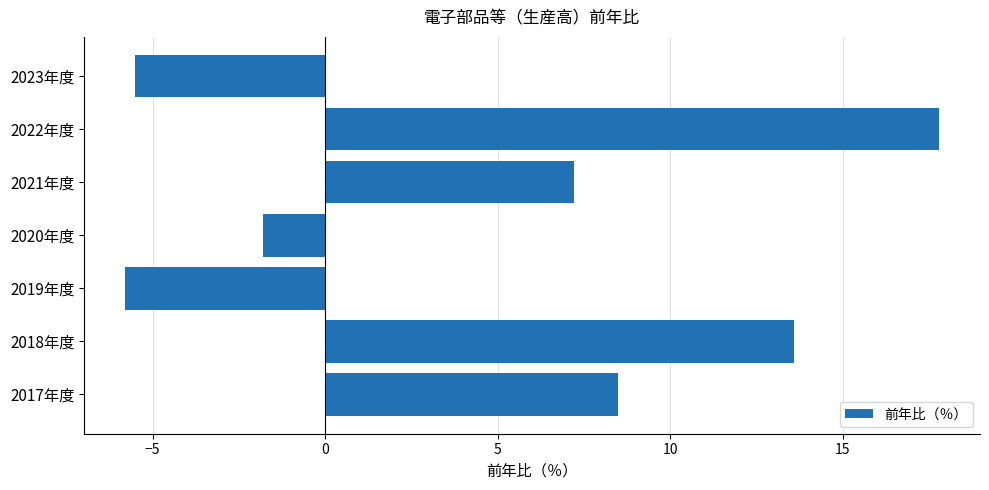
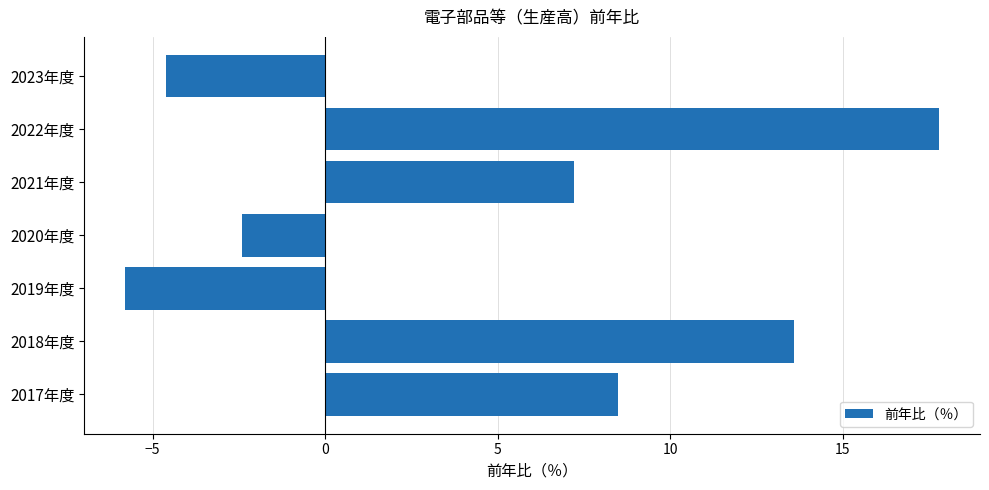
  {
-   "2023年度": -5.5,
+   "2023年度": -4.6,
    "2022年度": 17.8,
    "2021年度": 7.2,
-   "2020年度": -1.8,
+   "2020年度": -2.4,
    "2019年度": -5.8,
    "2018年度": 13.6,
    "2017年度": 8.5
  }
